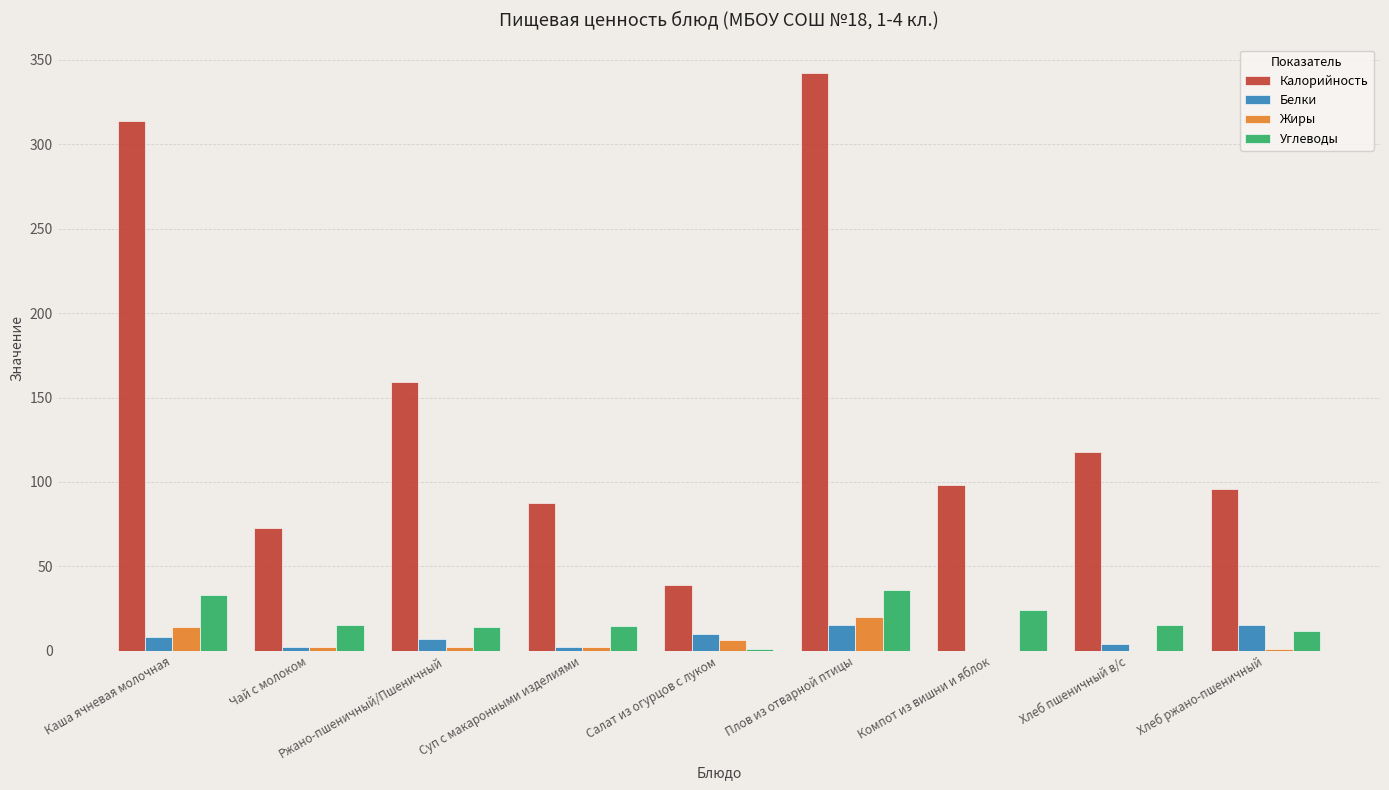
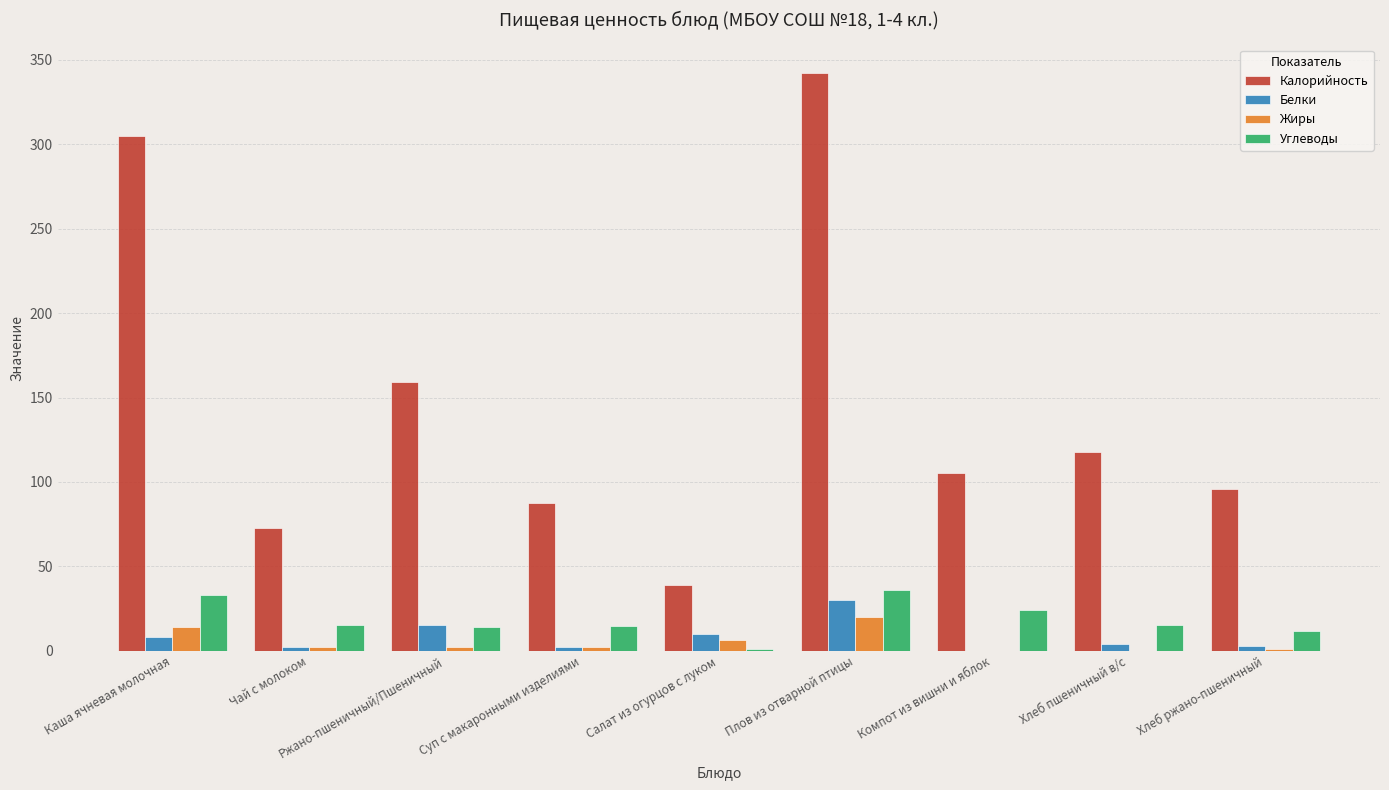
  {
    "Калорийность": {
-     "Каша ячневая молочная": 314,
+     "Каша ячневая молочная": 305,
      "Чай с молоком": 73,
      "Ржано-пшеничный/Пшеничный": 159,
      "Суп с макаронными изделиями": 88,
      "Салат из огурцов с луком": 39,
      "Плов из отварной птицы": 342,
-     "Компот из вишни и яблок": 98,
+     "Компот из вишни и яблок": 105,
      "Хлеб пшеничный в/с": 118,
      "Хлеб ржано-пшеничный": 96
    },
    "Белки": {
      "Каша ячневая молочная": 8,
      "Чай с молоком": 2,
-     "Ржано-пшеничный/Пшеничный": 7,
+     "Ржано-пшеничный/Пшеничный": 15,
      "Суп с макаронными изделиями": 2,
      "Салат из огурцов с луком": 10,
-     "Плов из отварной птицы": 15,
+     "Плов из отварной птицы": 30,
      "Компот из вишни и яблок": 0,
      "Хлеб пшеничный в/с": 4,
-     "Хлеб ржано-пшеничный": 15
+     "Хлеб ржано-пшеничный": 3
    },
    "Жиры": {
      "Каша ячневая молочная": 14,
      "Чай с молоком": 2,
      "Ржано-пшеничный/Пшеничный": 2,
      "Суп с макаронными изделиями": 2,
      "Салат из огурцов с луком": 6,
      "Плов из отварной птицы": 20,
      "Компот из вишни и яблок": 0,
      "Хлеб пшеничный в/с": 0
    },
    "Углеводы": {
      "Каша ячневая молочная": 33,
      "Чай с молоком": 15,
      "Ржано-пшеничный/Пшеничный": 14,
      "Суп с макаронными изделиями": 15,
      "Плов из отварной птицы": 36,
      "Компот из вишни и яблок": 24,
      "Хлеб пшеничный в/с": 15,
      "Хлеб ржано-пшеничный": 12
    }
  }
